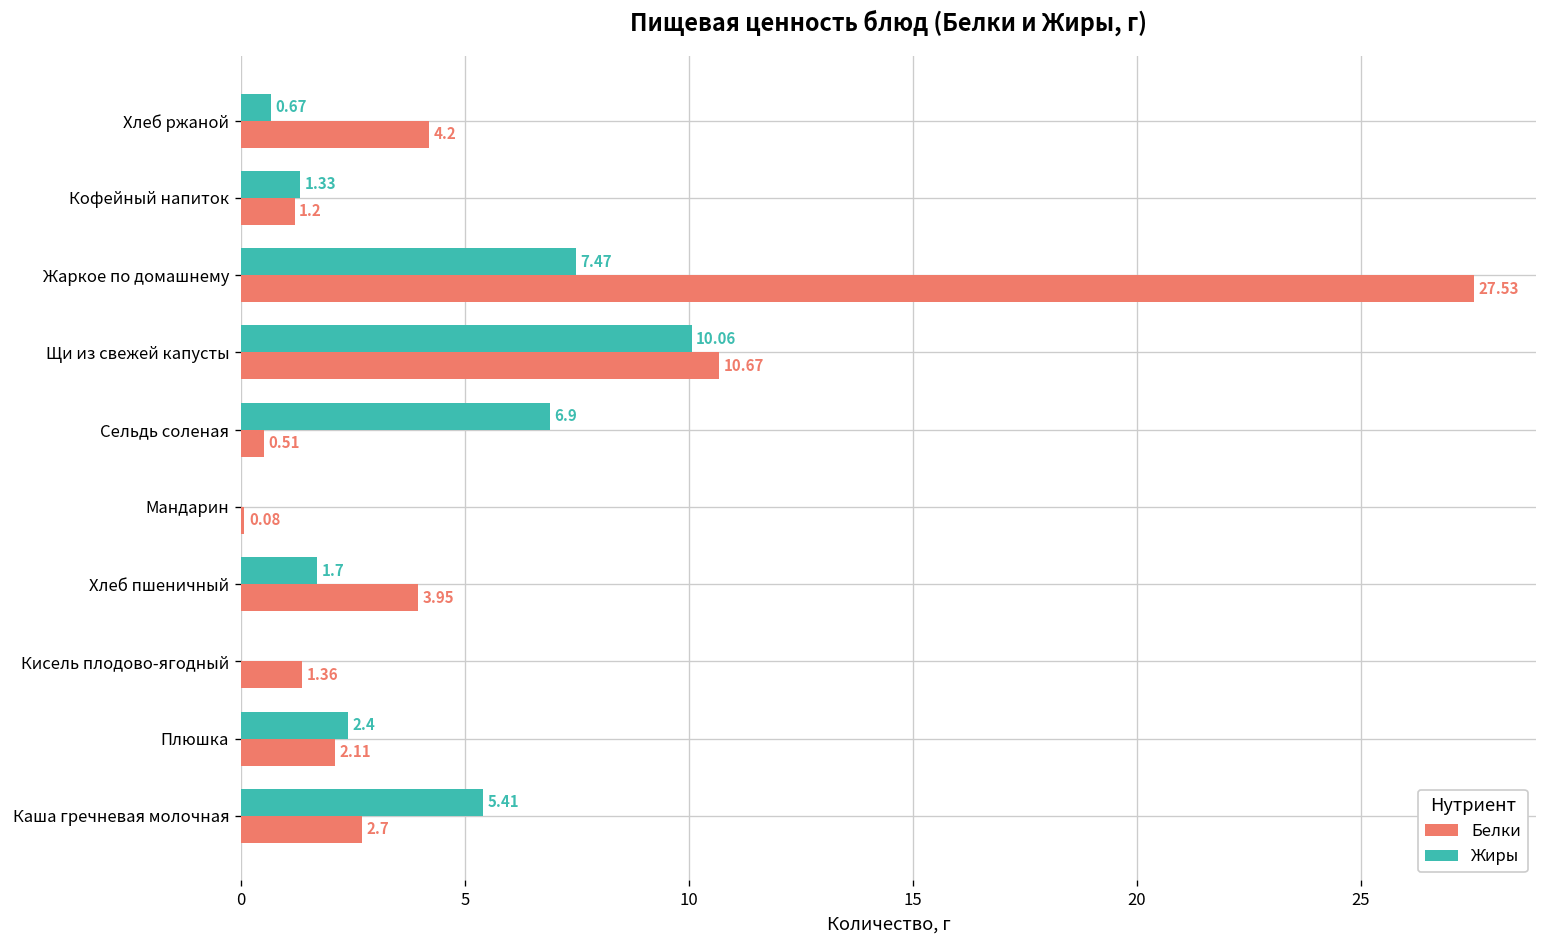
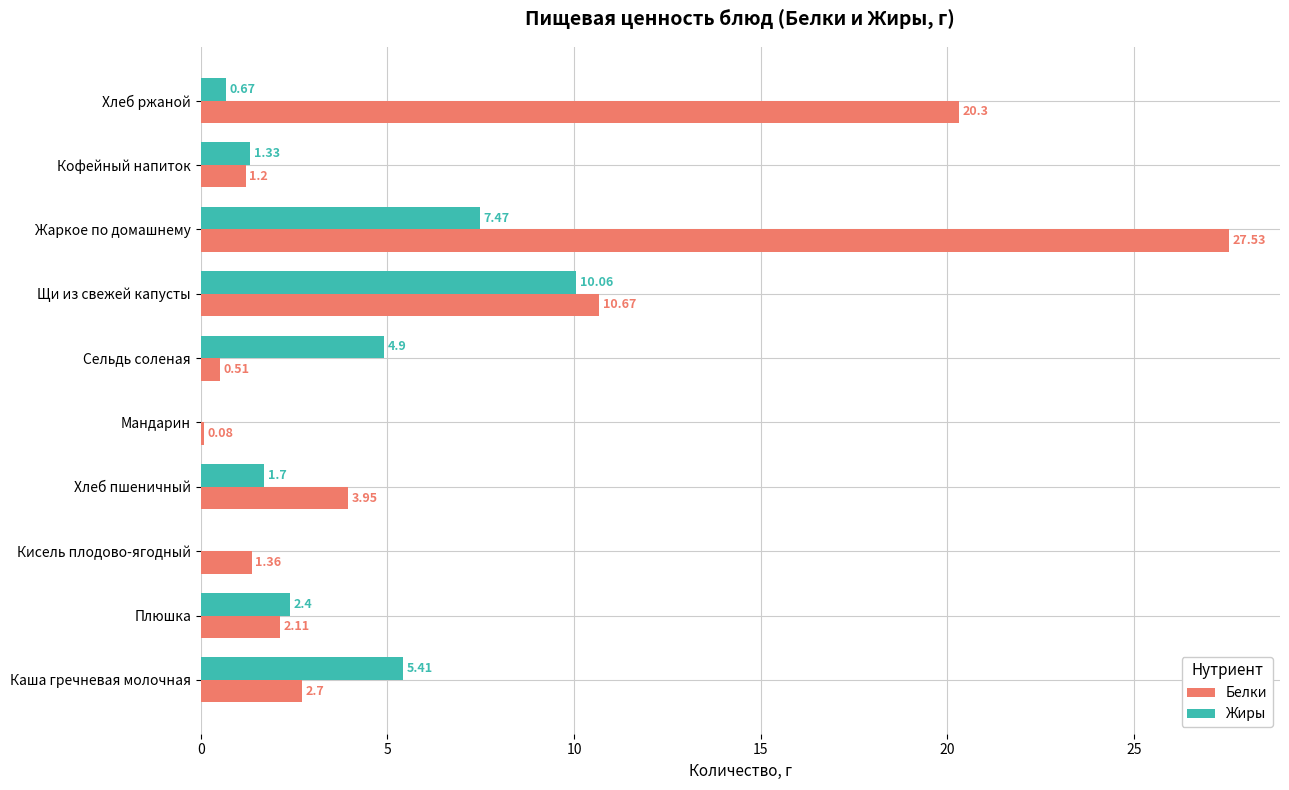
  {
    "Белки": {
-     "Хлеб ржаной": 4.2,
+     "Хлеб ржаной": 20.3,
      "Кофейный напиток": 1.2,
      "Жаркое по домашнему": 27.53,
      "Щи из свежей капусты": 10.67,
      "Сельдь соленая": 0.51,
      "Мандарин": 0.08,
      "Хлеб пшеничный": 3.95,
      "Кисель плодово-ягодный": 1.36,
      "Плюшка": 2.11,
      "Каша гречневая молочная": 2.7
    },
    "Жиры": {
      "Хлеб ржаной": 0.67,
      "Кофейный напиток": 1.33,
      "Жаркое по домашнему": 7.47,
      "Щи из свежей капусты": 10.06,
-     "Сельдь соленая": 6.9,
+     "Сельдь соленая": 4.9,
      "Хлеб пшеничный": 1.7,
      "Плюшка": 2.4,
      "Каша гречневая молочная": 5.41
    }
  }
